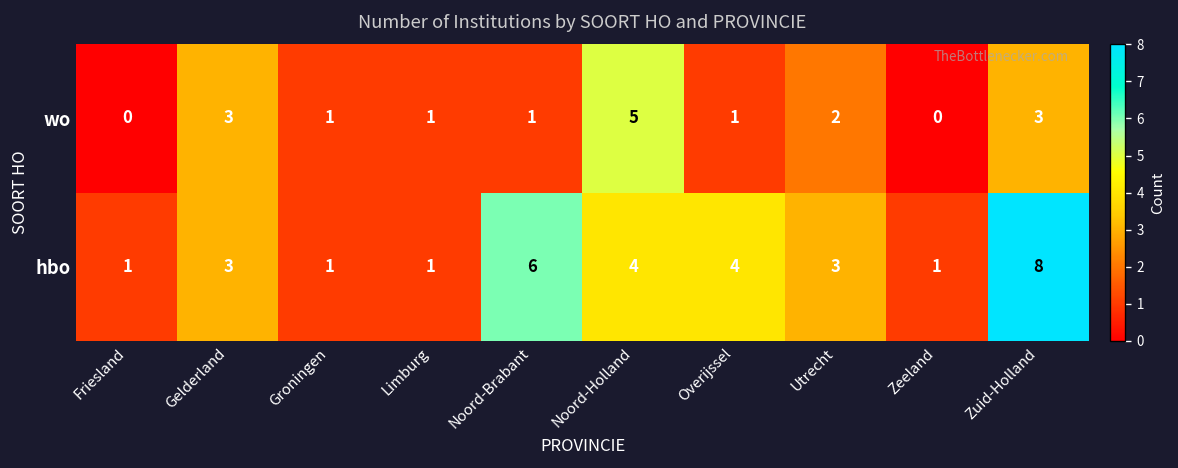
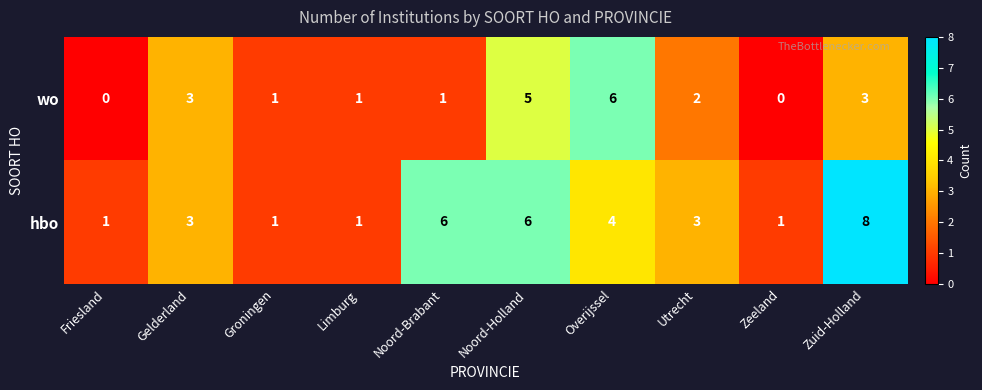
  {
    "wo": {
      "Friesland": 0,
      "Gelderland": 3,
      "Groningen": 1,
      "Limburg": 1,
      "Noord-Brabant": 1,
      "Noord-Holland": 5,
-     "Overijssel": 1,
+     "Overijssel": 6,
      "Utrecht": 2,
      "Zeeland": 0
    },
    "hbo": {
      "Friesland": 1,
      "Gelderland": 3,
      "Groningen": 1,
      "Limburg": 1,
      "Noord-Brabant": 6,
-     "Noord-Holland": 4,
+     "Noord-Holland": 6,
      "Overijssel": 4,
      "Utrecht": 3,
      "Zeeland": 1,
      "Zuid-Holland": 8
    }
  }
